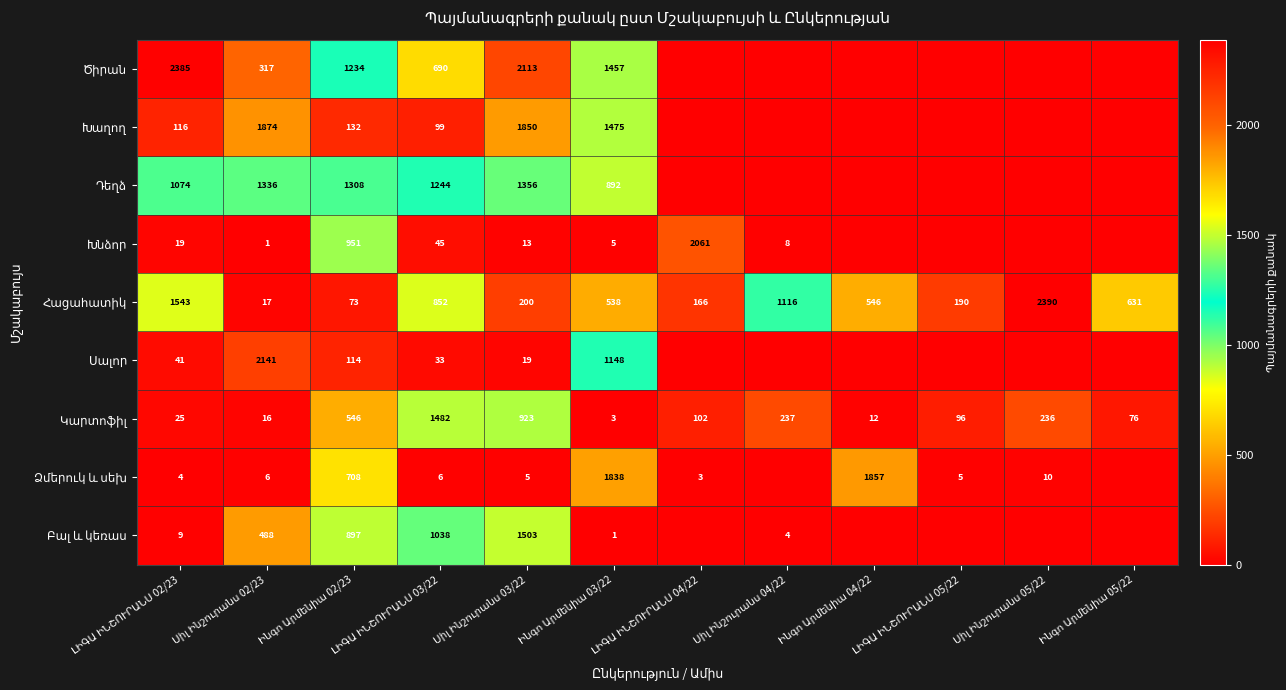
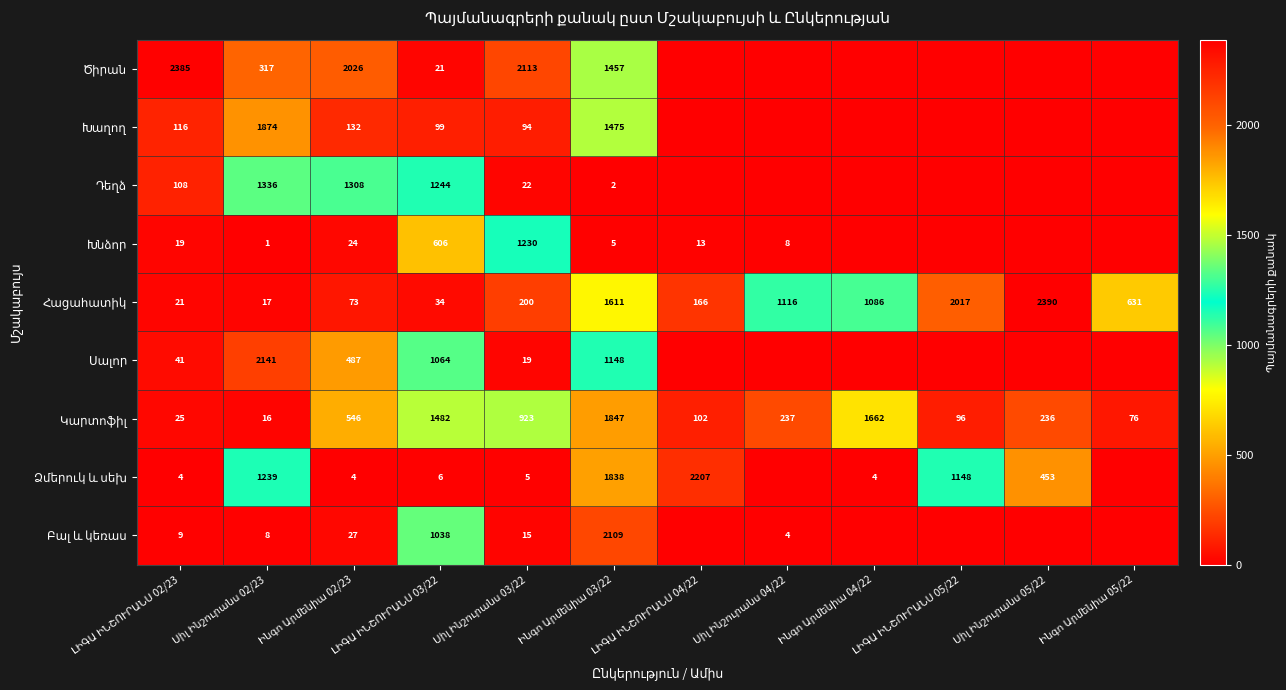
  {
    "Ծիրան": {
      "ԼԻԳԱ ԻՆՇՈՒՐԱՆՍ 02/23": 2385,
      "Սիլ Ինշուրանս 02/23": 317,
-     "Ինգո Արմենիա 02/23": 1234,
-     "ԼԻԳԱ ԻՆՇՈՒՐԱՆՍ 03/22": 690,
+     "Ինգո Արմենիա 02/23": 2026,
+     "ԼԻԳԱ ԻՆՇՈՒՐԱՆՍ 03/22": 21,
      "Սիլ Ինշուրանս 03/22": 2113,
      "Ինգո Արմենիա 03/22": 1457
    },
    "Խաղող": {
      "ԼԻԳԱ ԻՆՇՈՒՐԱՆՍ 02/23": 116,
      "Սիլ Ինշուրանս 02/23": 1874,
      "Ինգո Արմենիա 02/23": 132,
      "ԼԻԳԱ ԻՆՇՈՒՐԱՆՍ 03/22": 99,
-     "Սիլ Ինշուրանս 03/22": 1850,
+     "Սիլ Ինշուրանս 03/22": 94,
      "Ինգո Արմենիա 03/22": 1475
    },
    "Դեղձ": {
-     "ԼԻԳԱ ԻՆՇՈՒՐԱՆՍ 02/23": 1074,
+     "ԼԻԳԱ ԻՆՇՈՒՐԱՆՍ 02/23": 108,
      "Սիլ Ինշուրանս 02/23": 1336,
      "Ինգո Արմենիա 02/23": 1308,
      "ԼԻԳԱ ԻՆՇՈՒՐԱՆՍ 03/22": 1244,
-     "Սիլ Ինշուրանս 03/22": 1356,
-     "Ինգո Արմենիա 03/22": 892
+     "Սիլ Ինշուրանս 03/22": 22,
+     "Ինգո Արմենիա 03/22": 2
    },
    "Խնձոր": {
      "ԼԻԳԱ ԻՆՇՈՒՐԱՆՍ 02/23": 19,
      "Սիլ Ինշուրանս 02/23": 1,
-     "Ինգո Արմենիա 02/23": 951,
-     "ԼԻԳԱ ԻՆՇՈՒՐԱՆՍ 03/22": 45,
-     "Սիլ Ինշուրանս 03/22": 13,
+     "Ինգո Արմենիա 02/23": 24,
+     "ԼԻԳԱ ԻՆՇՈՒՐԱՆՍ 03/22": 606,
+     "Սիլ Ինշուրանս 03/22": 1230,
      "Ինգո Արմենիա 03/22": 5,
-     "ԼԻԳԱ ԻՆՇՈՒՐԱՆՍ 04/22": 2061,
+     "ԼԻԳԱ ԻՆՇՈՒՐԱՆՍ 04/22": 13,
      "Սիլ Ինշուրանս 04/22": 8
    },
    "Հացահատիկ": {
-     "ԼԻԳԱ ԻՆՇՈՒՐԱՆՍ 02/23": 1543,
+     "ԼԻԳԱ ԻՆՇՈՒՐԱՆՍ 02/23": 21,
      "Սիլ Ինշուրանս 02/23": 17,
      "Ինգո Արմենիա 02/23": 73,
-     "ԼԻԳԱ ԻՆՇՈՒՐԱՆՍ 03/22": 852,
+     "ԼԻԳԱ ԻՆՇՈՒՐԱՆՍ 03/22": 34,
      "Սիլ Ինշուրանս 03/22": 200,
-     "Ինգո Արմենիա 03/22": 538,
+     "Ինգո Արմենիա 03/22": 1611,
      "ԼԻԳԱ ԻՆՇՈՒՐԱՆՍ 04/22": 166,
      "Սիլ Ինշուրանս 04/22": 1116,
-     "Ինգո Արմենիա 04/22": 546,
-     "ԼԻԳԱ ԻՆՇՈՒՐԱՆՍ 05/22": 190,
+     "Ինգո Արմենիա 04/22": 1086,
+     "ԼԻԳԱ ԻՆՇՈՒՐԱՆՍ 05/22": 2017,
      "Սիլ Ինշուրանս 05/22": 2390,
      "Ինգո Արմենիա 05/22": 631
    },
    "Սալոր": {
      "ԼԻԳԱ ԻՆՇՈՒՐԱՆՍ 02/23": 41,
      "Սիլ Ինշուրանս 02/23": 2141,
-     "Ինգո Արմենիա 02/23": 114,
-     "ԼԻԳԱ ԻՆՇՈՒՐԱՆՍ 03/22": 33,
+     "Ինգո Արմենիա 02/23": 487,
+     "ԼԻԳԱ ԻՆՇՈՒՐԱՆՍ 03/22": 1064,
      "Սիլ Ինշուրանս 03/22": 19,
      "Ինգո Արմենիա 03/22": 1148
    },
    "Կարտոֆիլ": {
      "ԼԻԳԱ ԻՆՇՈՒՐԱՆՍ 02/23": 25,
      "Սիլ Ինշուրանս 02/23": 16,
      "Ինգո Արմենիա 02/23": 546,
      "ԼԻԳԱ ԻՆՇՈՒՐԱՆՍ 03/22": 1482,
      "Սիլ Ինշուրանս 03/22": 923,
-     "Ինգո Արմենիա 03/22": 3,
+     "Ինգո Արմենիա 03/22": 1847,
      "ԼԻԳԱ ԻՆՇՈՒՐԱՆՍ 04/22": 102,
      "Սիլ Ինշուրանս 04/22": 237,
-     "Ինգո Արմենիա 04/22": 12,
+     "Ինգո Արմենիա 04/22": 1662,
      "ԼԻԳԱ ԻՆՇՈՒՐԱՆՍ 05/22": 96,
      "Սիլ Ինշուրանս 05/22": 236,
      "Ինգո Արմենիա 05/22": 76
    },
    "Ձմերուկ և սեխ": {
      "ԼԻԳԱ ԻՆՇՈՒՐԱՆՍ 02/23": 4,
-     "Սիլ Ինշուրանս 02/23": 6,
-     "Ինգո Արմենիա 02/23": 708,
+     "Սիլ Ինշուրանս 02/23": 1239,
+     "Ինգո Արմենիա 02/23": 4,
      "ԼԻԳԱ ԻՆՇՈՒՐԱՆՍ 03/22": 6,
      "Սիլ Ինշուրանս 03/22": 5,
      "Ինգո Արմենիա 03/22": 1838,
-     "ԼԻԳԱ ԻՆՇՈՒՐԱՆՍ 04/22": 3,
-     "Ինգո Արմենիա 04/22": 1857,
-     "ԼԻԳԱ ԻՆՇՈՒՐԱՆՍ 05/22": 5,
-     "Սիլ Ինշուրանս 05/22": 10
+     "ԼԻԳԱ ԻՆՇՈՒՐԱՆՍ 04/22": 2207,
+     "Ինգո Արմենիա 04/22": 4,
+     "ԼԻԳԱ ԻՆՇՈՒՐԱՆՍ 05/22": 1148,
+     "Սիլ Ինշուրանս 05/22": 453
    },
    "Բալ և կեռաս": {
      "ԼԻԳԱ ԻՆՇՈՒՐԱՆՍ 02/23": 9,
-     "Սիլ Ինշուրանս 02/23": 488,
-     "Ինգո Արմենիա 02/23": 897,
+     "Սիլ Ինշուրանս 02/23": 8,
+     "Ինգո Արմենիա 02/23": 27,
      "ԼԻԳԱ ԻՆՇՈՒՐԱՆՍ 03/22": 1038,
-     "Սիլ Ինշուրանս 03/22": 1503,
-     "Ինգո Արմենիա 03/22": 1,
+     "Սիլ Ինշուրանս 03/22": 15,
+     "Ինգո Արմենիա 03/22": 2109,
      "Սիլ Ինշուրանս 04/22": 4
    }
  }
